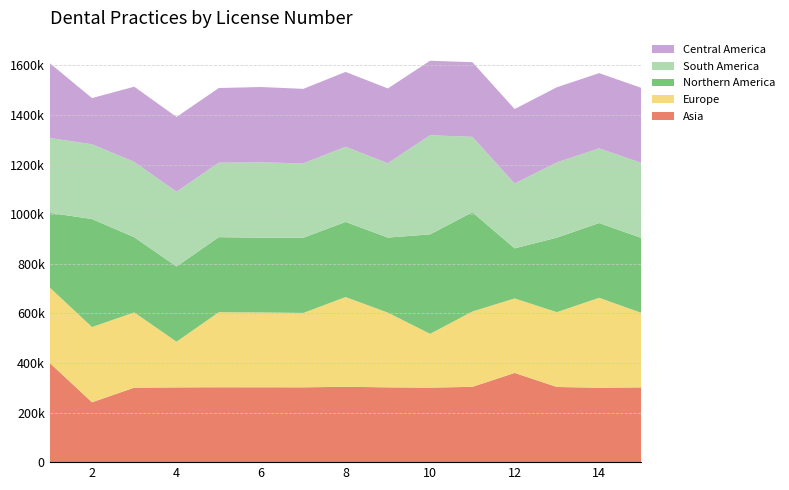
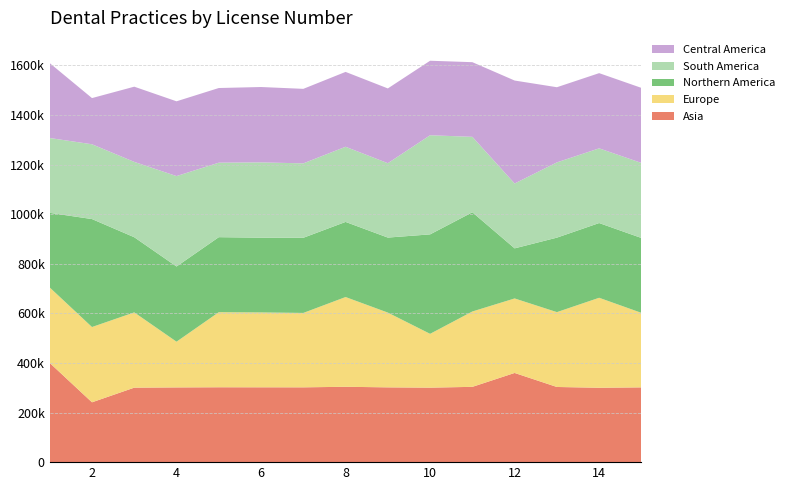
  {
    "Asia": {
      "2": 240000,
      "4": 300000,
      "6": 300000,
      "8": 300000,
      "10": 300000,
      "12": 360000,
      "14": 300000
    },
    "Europe": {
      "2": 300000,
      "4": 180000,
      "6": 300000,
      "8": 360000,
      "10": 220000,
      "12": 300000,
      "14": 360000
    },
    "Northern America": {
      "2": 440000,
      "4": 300000,
      "6": 300000,
      "8": 300000,
      "10": 400000,
      "12": 200000,
      "14": 300000
    },
    "South America": {
      "2": 300000,
-     "4": 300000,
+     "4": 360000,
      "6": 300000,
      "8": 300000,
      "10": 400000,
      "12": 260000,
      "14": 300000
    },
    "Central America": {
      "2": 190000,
      "4": 300000,
      "6": 300000,
      "8": 300000,
      "10": 300000,
-     "12": 300000,
+     "12": 420000,
      "14": 300000
    }
  }
